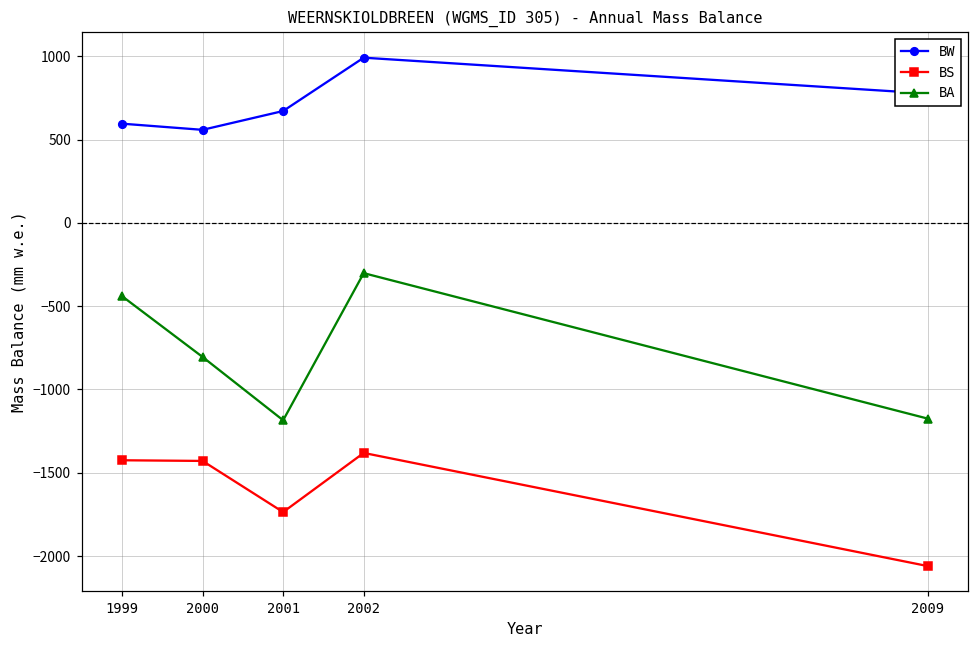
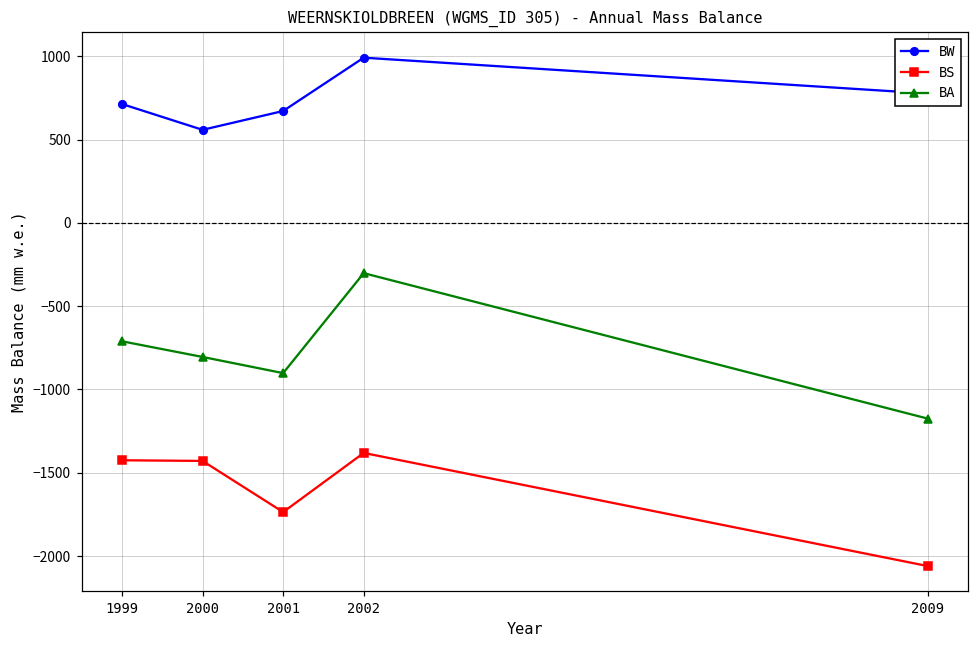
  {
    "BW": {
-     "1999": 600,
+     "1999": 710,
      "2000": 560,
      "2001": 670,
      "2002": 990
    },
    "BS": {
      "1999": -1430,
      "2000": -1430,
      "2001": -1740,
      "2002": -1380,
      "2009": -2060
    },
    "BA": {
-     "1999": -440,
+     "1999": -710,
      "2000": -810,
-     "2001": -1190,
+     "2001": -900,
      "2002": -300,
      "2009": -1180
    }
  }
